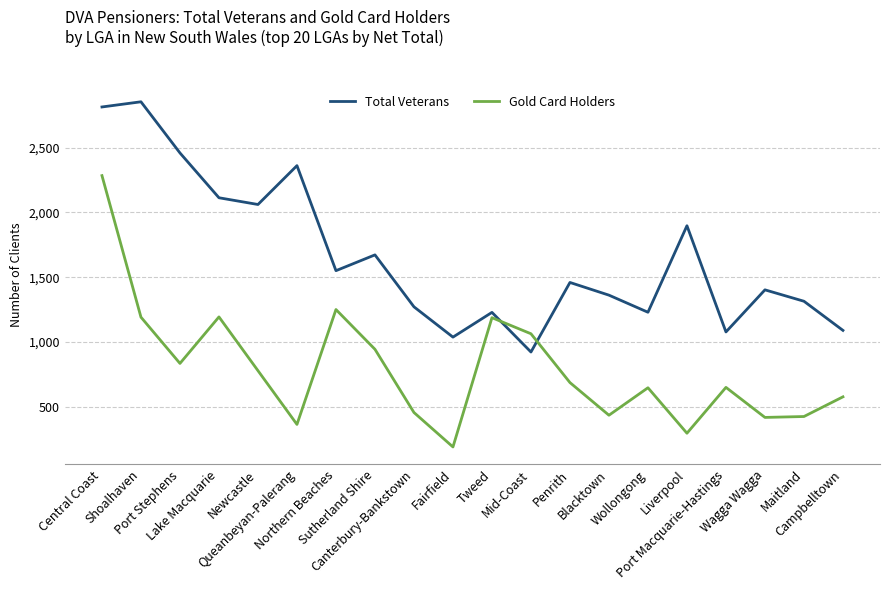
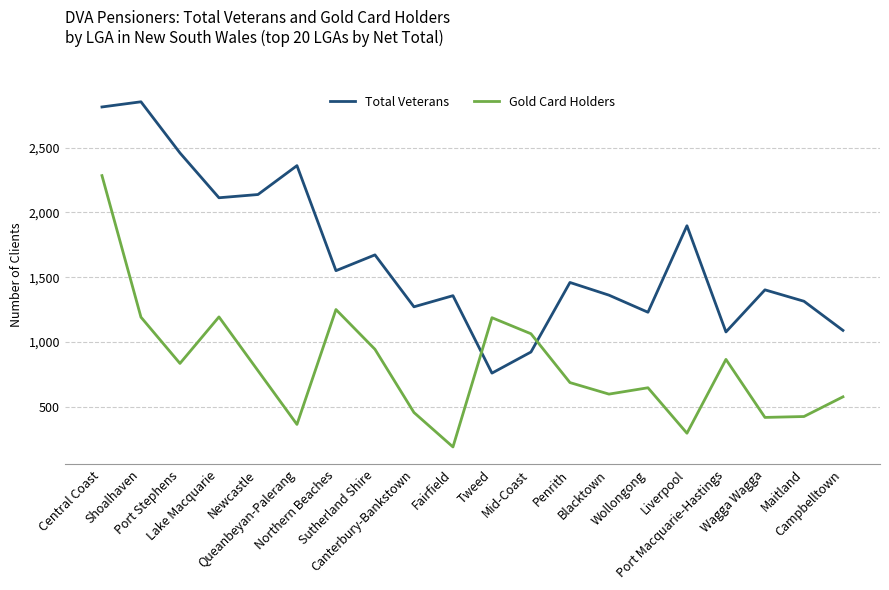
  {
    "Total Veterans": {
      "Central Coast": "2,810",
      "Shoalhaven": "2,850",
      "Port Stephens": "2,460",
      "Lake Macquarie": "2,110",
-     "Newcastle": "2,060",
+     "Newcastle": "2,140",
      "Queanbeyan-Palerang": "2,360",
      "Northern Beaches": "1,550",
      "Sutherland Shire": "1,670",
      "Canterbury-Bankstown": "1,270",
-     "Fairfield": "1,040",
-     "Tweed": "1,230",
+     "Fairfield": "1,360",
+     "Tweed": "760",
      "Mid-Coast": "920",
      "Penrith": "1,460",
      "Blacktown": "1,360",
      "Wollongong": "1,230",
      "Liverpool": "1,900",
      "Port Macquarie-Hastings": "1,080",
      "Wagga Wagga": "1,400",
      "Maitland": "1,310",
      "Campbelltown": "1,090"
    },
    "Gold Card Holders": {
      "Central Coast": "2,280",
      "Shoalhaven": "1,190",
      "Port Stephens": "830",
      "Lake Macquarie": "1,190",
      "Newcastle": "780",
      "Queanbeyan-Palerang": "360",
      "Northern Beaches": "1,250",
      "Sutherland Shire": "940",
      "Canterbury-Bankstown": "460",
      "Fairfield": "190",
      "Tweed": "1,190",
      "Mid-Coast": "1,060",
      "Penrith": "690",
-     "Blacktown": "430",
+     "Blacktown": "600",
      "Wollongong": "650",
      "Liverpool": "300",
-     "Port Macquarie-Hastings": "650",
+     "Port Macquarie-Hastings": "870",
      "Wagga Wagga": "420",
      "Maitland": "420",
      "Campbelltown": "580"
    }
  }
